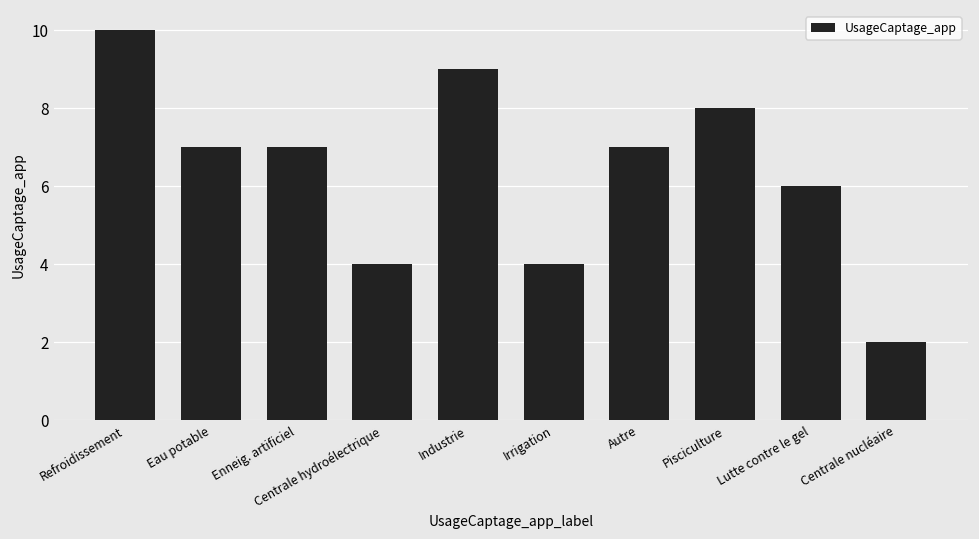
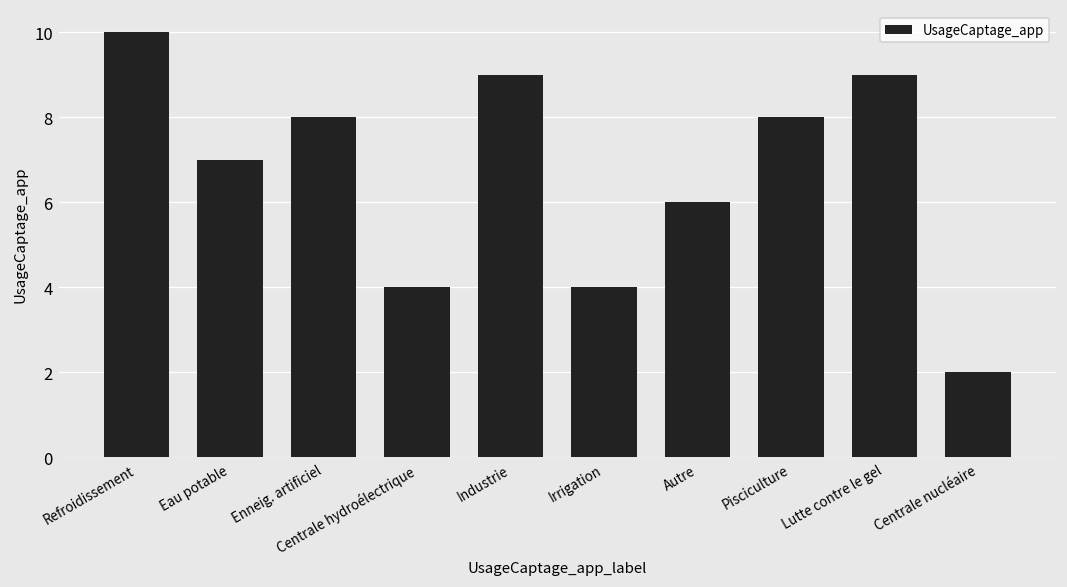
  {
    "Refroidissement": 10,
    "Eau potable": 7,
-   "Enneig. artificiel": 7,
+   "Enneig. artificiel": 8,
    "Centrale hydroélectrique": 4,
    "Industrie": 9,
    "Irrigation": 4,
-   "Autre": 7,
+   "Autre": 6,
    "Pisciculture": 8,
-   "Lutte contre le gel": 6,
+   "Lutte contre le gel": 9,
    "Centrale nucléaire": 2
  }
